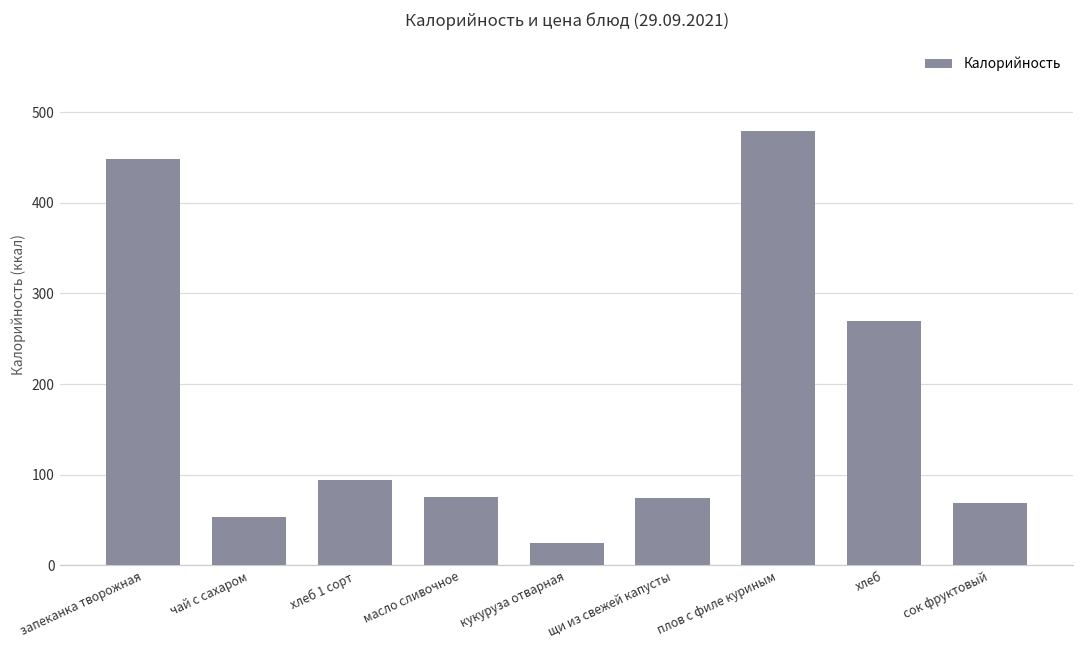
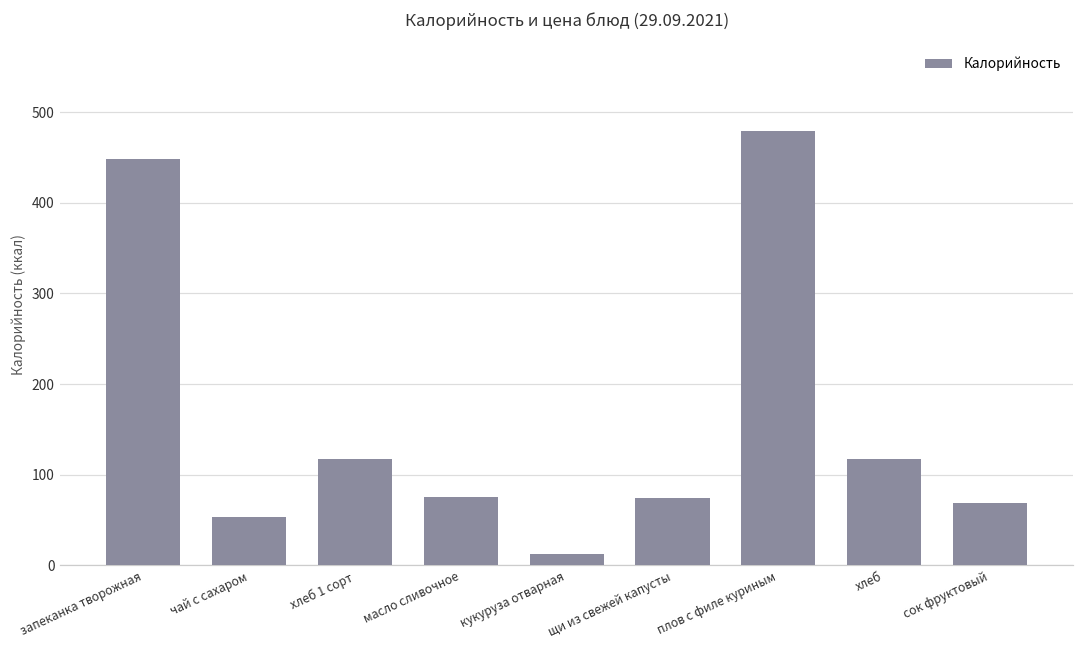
  {
    "запеканка творожная": 450,
    "чай с сахаром": 50,
-   "хлеб 1 сорт": 90,
+   "хлеб 1 сорт": 120,
    "масло сливочное": 80,
-   "кукуруза отварная": 30,
+   "кукуруза отварная": 10,
    "щи из свежей капусты": 70,
    "плов с филе куриным": 480,
-   "хлеб": 270,
+   "хлеб": 120,
    "сок фруктовый": 70
  }
